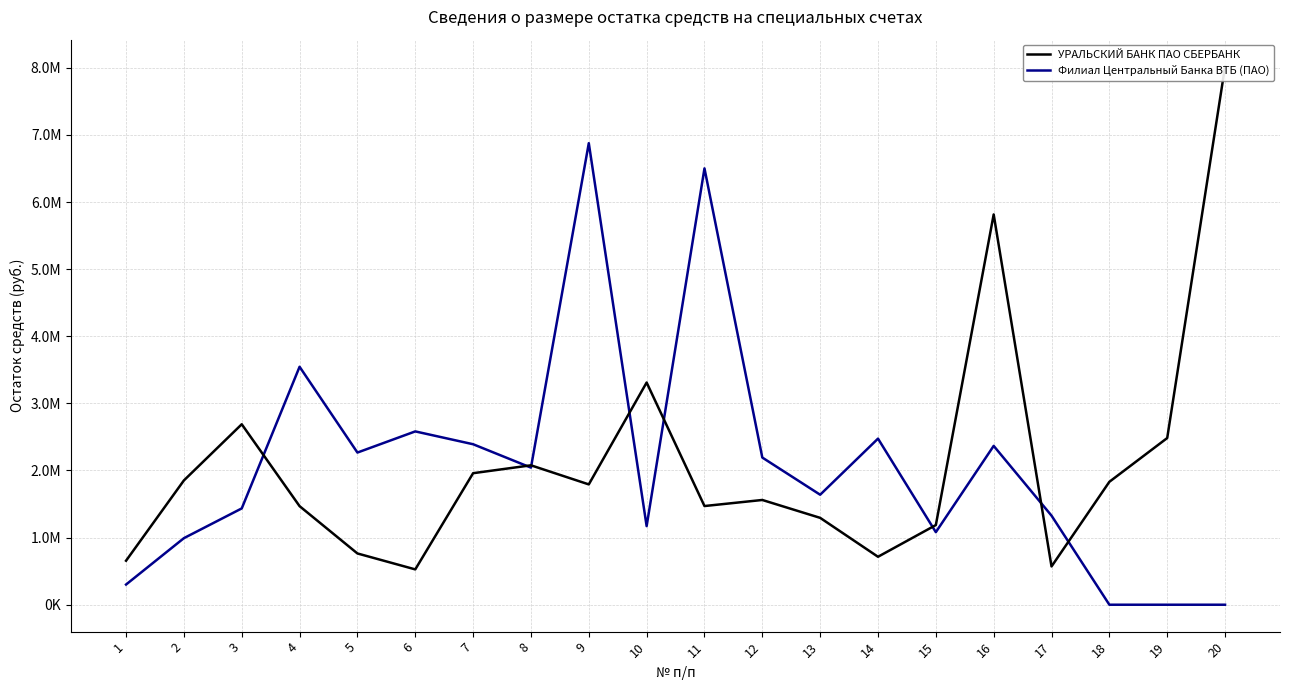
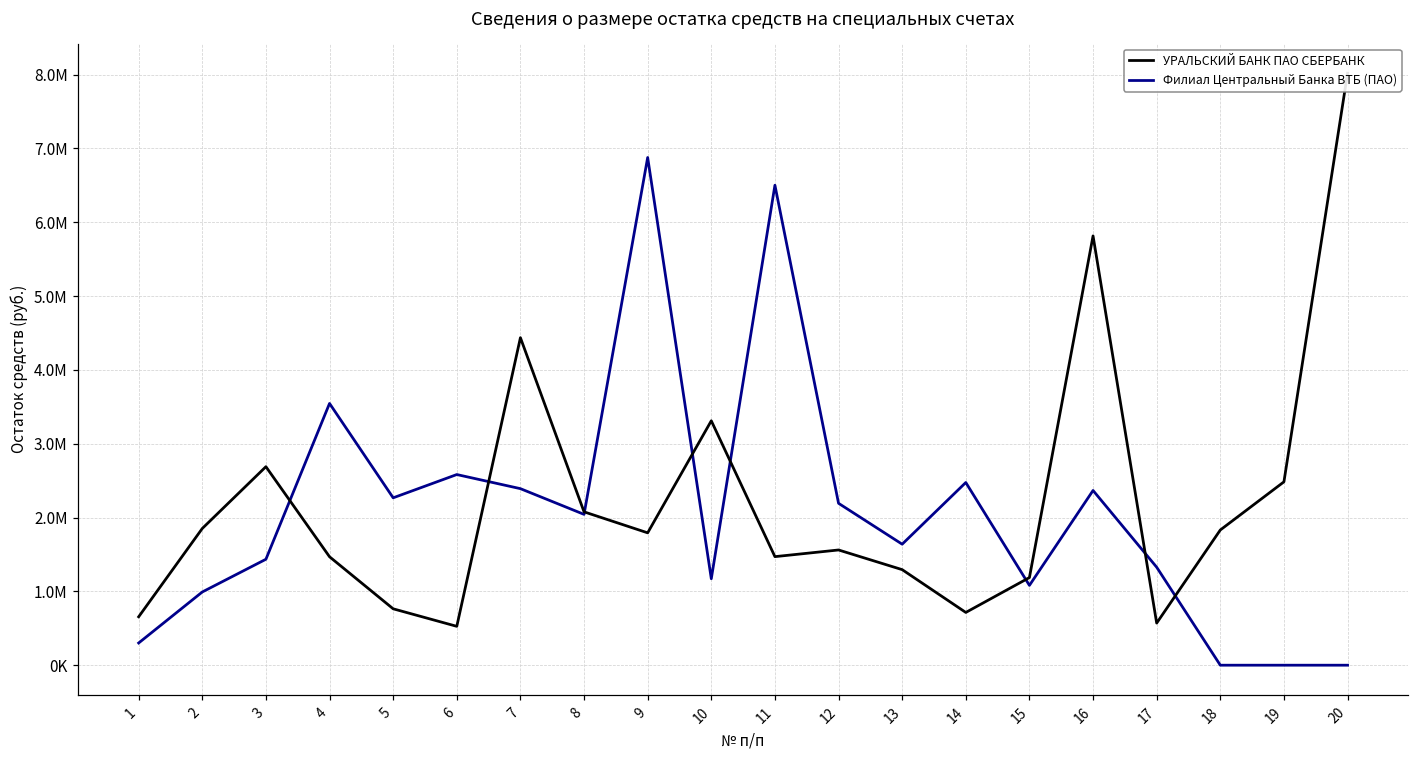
  {
    "УРАЛЬСКИЙ БАНК ПАО СБЕРБАНК": {
      "1": 700000,
      "2": 1900000,
      "3": 2700000,
      "4": 1500000,
      "5": 800000,
      "6": 500000,
-     "7": 2000000,
+     "7": 4400000,
      "9": 1800000,
      "10": 3300000,
      "11": 1500000,
      "12": 1600000,
      "13": 1300000,
      "14": 700000,
      "15": 1200000,
      "16": 5800000,
      "17": 600000,
      "18": 1800000,
      "19": 2500000
    },
    "Филиал Центральный Банка ВТБ (ПАО)": {
      "1": 300000,
      "2": 1000000,
      "3": 1400000,
      "4": 3500000,
      "5": 2300000,
      "6": 2600000,
      "7": 2400000,
      "9": 6900000,
      "10": 1200000,
      "11": 6500000,
      "12": 2200000,
      "13": 1600000,
      "14": 2500000,
      "15": 1100000,
      "16": 2400000,
      "17": 1300000,
      "18": 0,
      "19": 0,
      "20": 0
    }
  }
